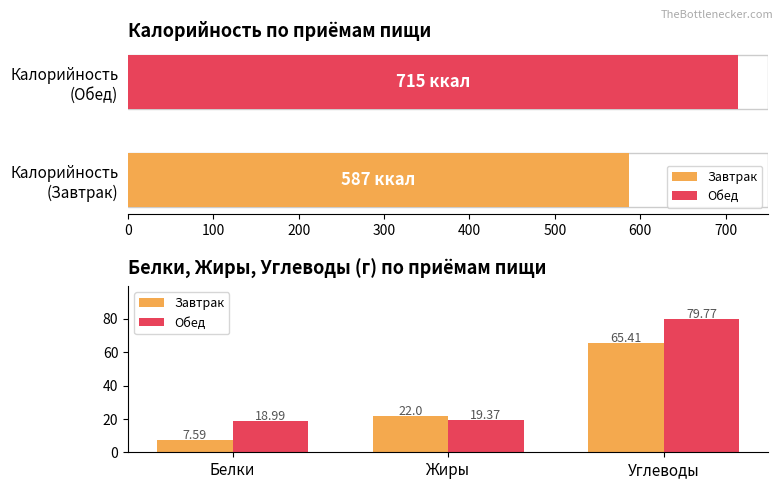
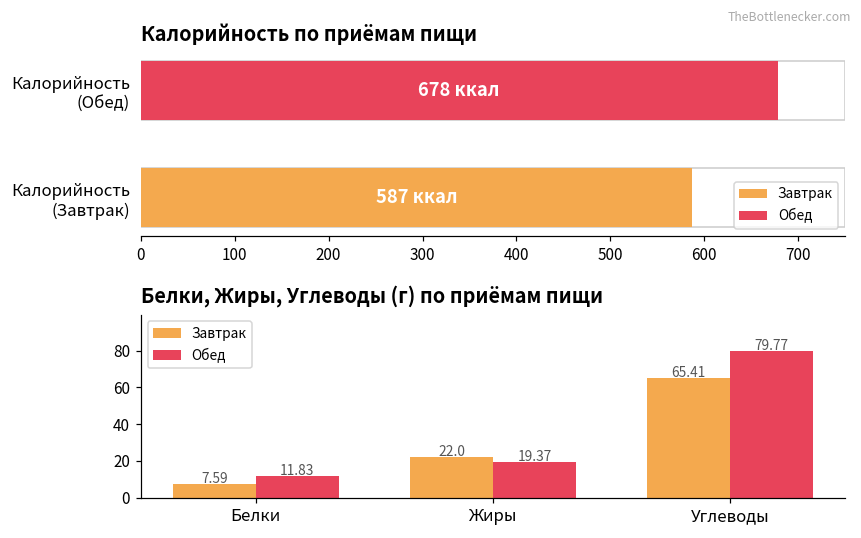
  {
    "Калорийность по приёмам пищи": {
      "Обед": {
-       "Калорийность (Обед)": 715
+       "Калорийность (Обед)": 678
      }
    },
    "Белки, Жиры, Углеводы (г) по приёмам пищи": {
      "Завтрак": {
        "Белки": 7.59,
        "Жиры": 22.0,
        "Углеводы": 65.41
      },
      "Обед": {
-       "Белки": 18.99,
+       "Белки": 11.83,
        "Жиры": 19.37,
        "Углеводы": 79.77
      }
    }
  }
